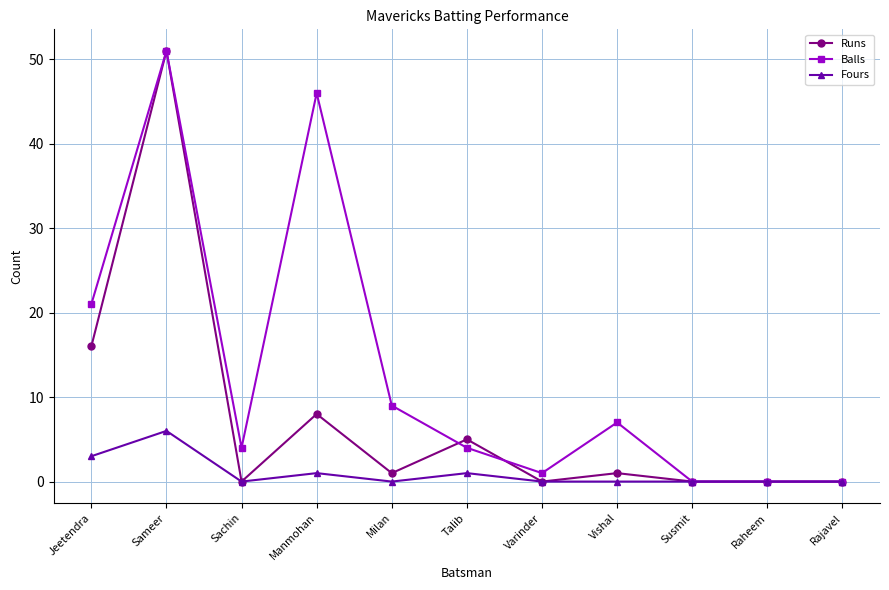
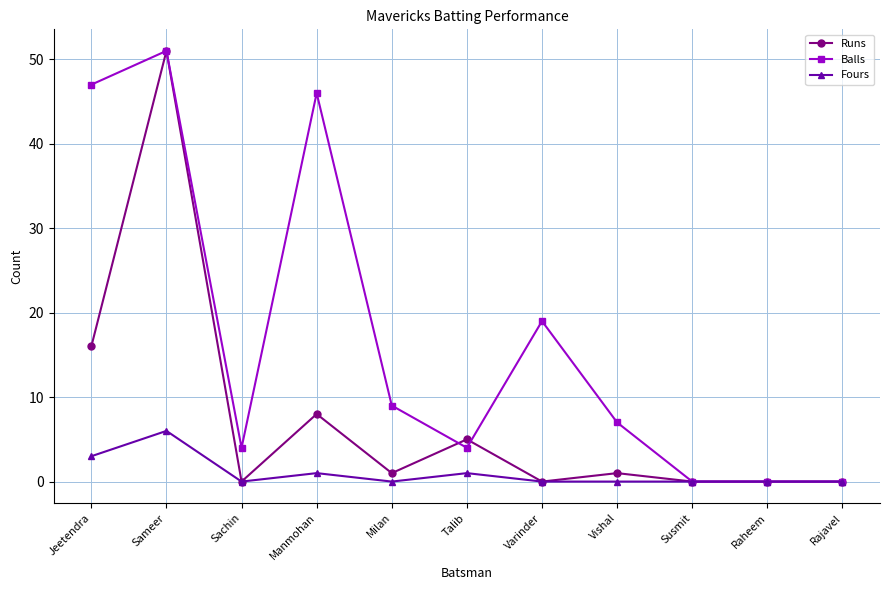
  {
    "Balls": {
-     "Jeetendra": 21,
+     "Jeetendra": 47,
      "Sachin": 4,
      "Manmohan": 46,
      "Milan": 9,
      "Talib": 4,
-     "Varinder": 1,
+     "Varinder": 19,
      "Vishal": 7
    }
  }
